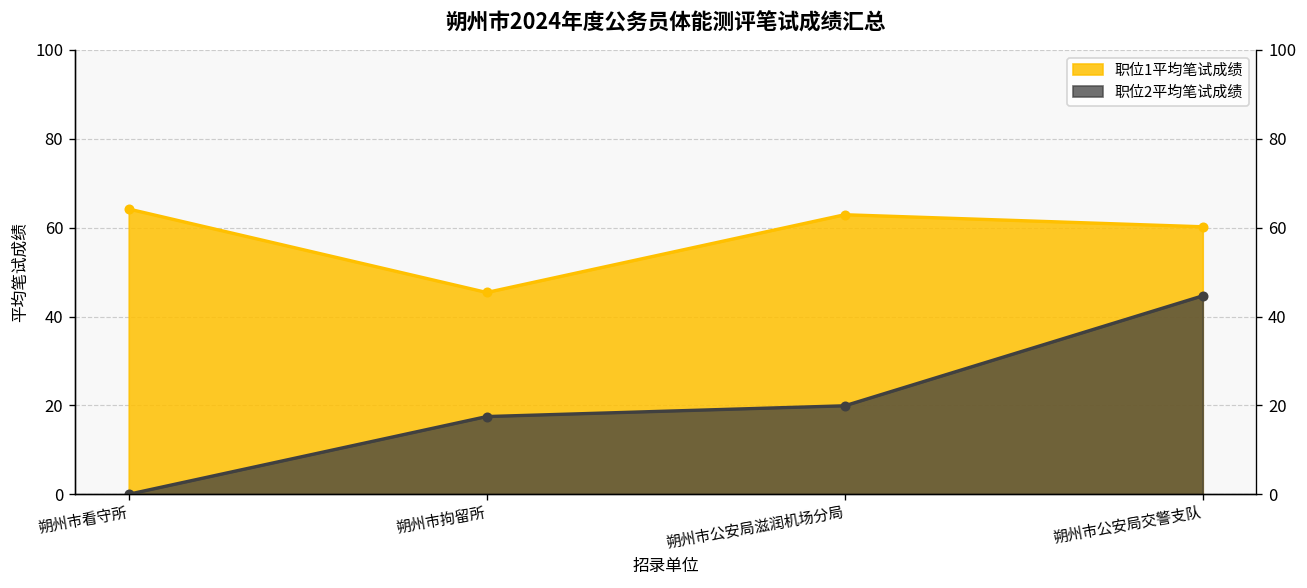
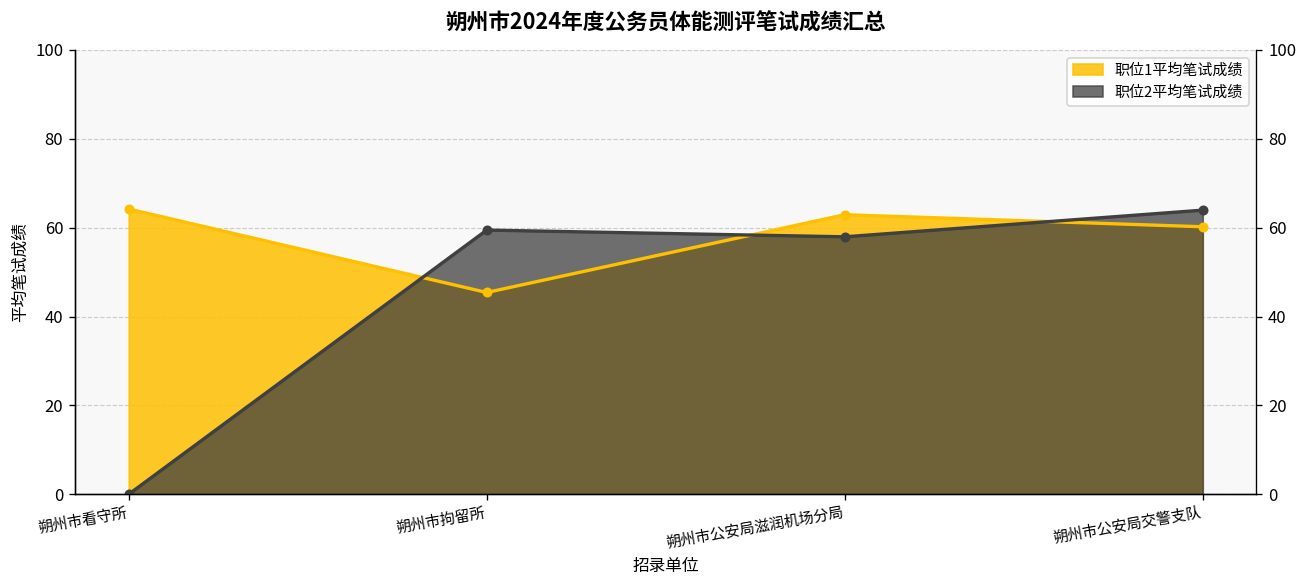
  {
    "职位1平均笔试成绩": {
      "朔州市看守所": 64,
      "朔州市拘留所": 45,
      "朔州市公安局滋润机场分局": 63,
      "朔州市公安局交警支队": 60
    },
    "职位2平均笔试成绩": {
      "朔州市看守所": 0,
-     "朔州市拘留所": 17,
-     "朔州市公安局滋润机场分局": 20,
-     "朔州市公安局交警支队": 45
+     "朔州市拘留所": 59,
+     "朔州市公安局滋润机场分局": 58,
+     "朔州市公安局交警支队": 64
    }
  }
